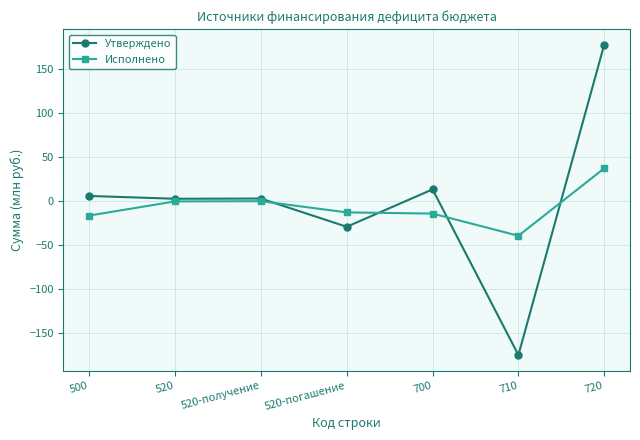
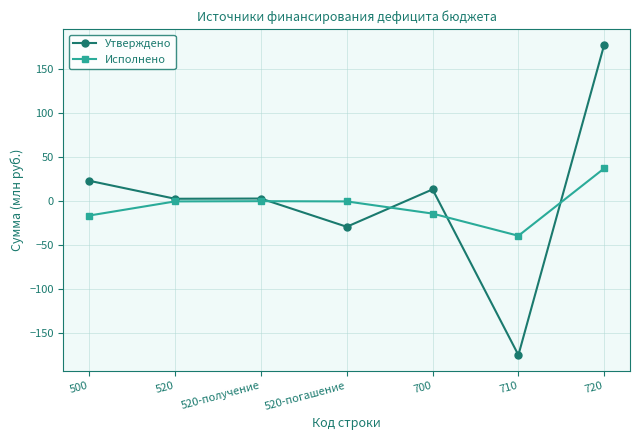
  {
    "Утверждено": {
-     "500": 10,
+     "500": 20,
      "520": 0,
      "520-получение": 0,
      "520-погашение": -30,
      "700": 10,
      "710": -170,
      "720": 180
    },
    "Исполнено": {
      "500": -20,
      "520": 0,
      "520-получение": 0,
-     "520-погашение": -10,
+     "520-погашение": 0,
      "700": -10,
      "710": -40,
      "720": 40
    }
  }
